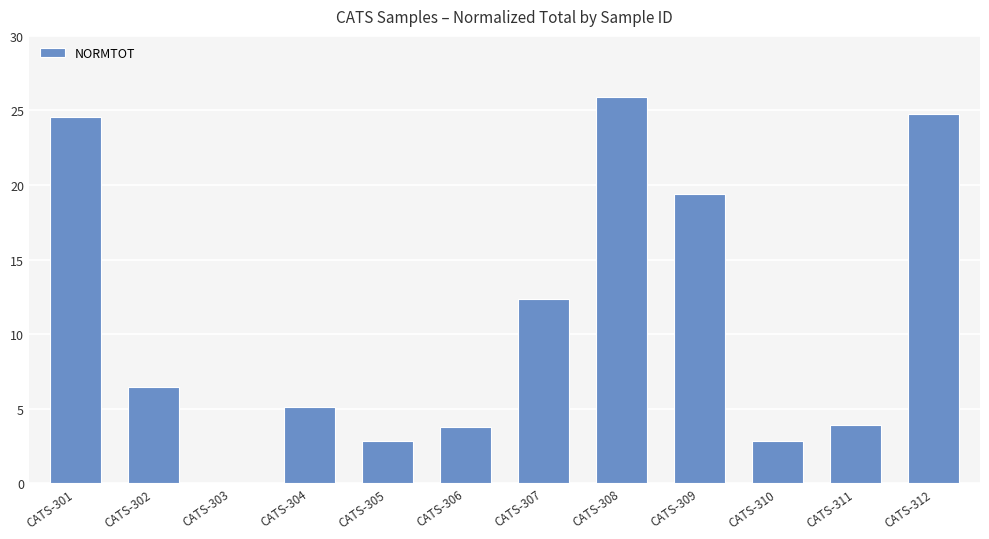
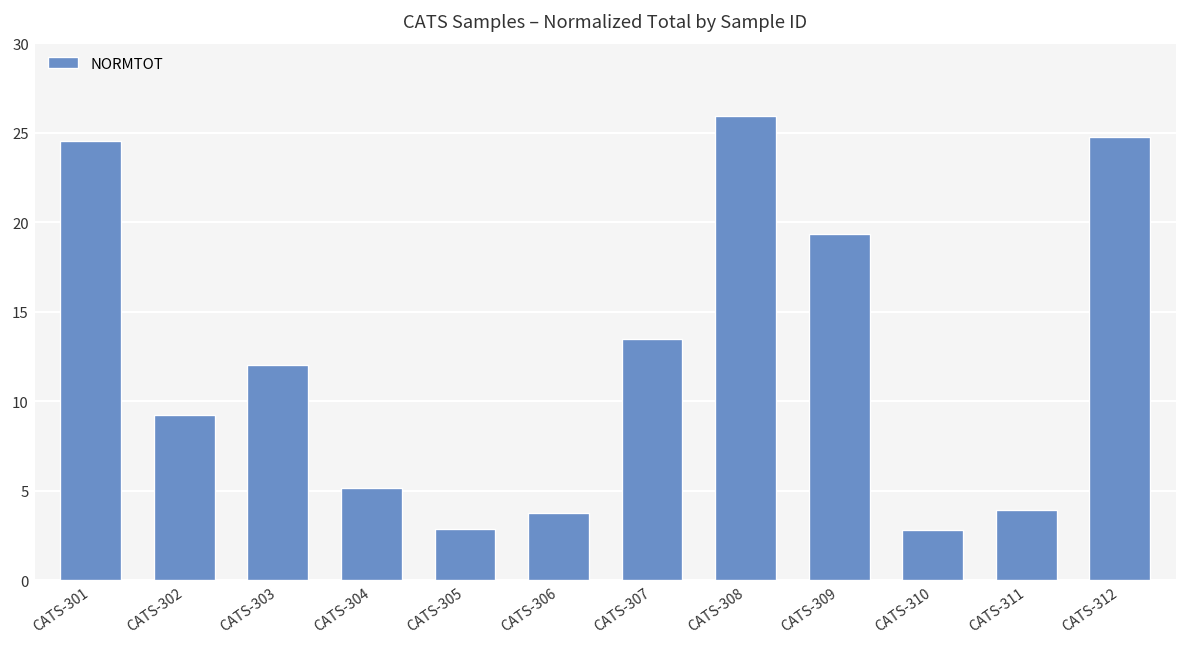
  {
    "CATS-301": 24.5,
-   "CATS-302": 6.5,
-   "CATS-303": 0,
+   "CATS-302": 9.2,
+   "CATS-303": 12,
    "CATS-304": 5.1,
    "CATS-305": 2.9,
    "CATS-306": 3.8,
-   "CATS-307": 12.3,
+   "CATS-307": 13.5,
    "CATS-308": 25.9,
    "CATS-309": 19.4,
    "CATS-310": 2.8,
    "CATS-311": 3.9,
    "CATS-312": 24.8
  }
